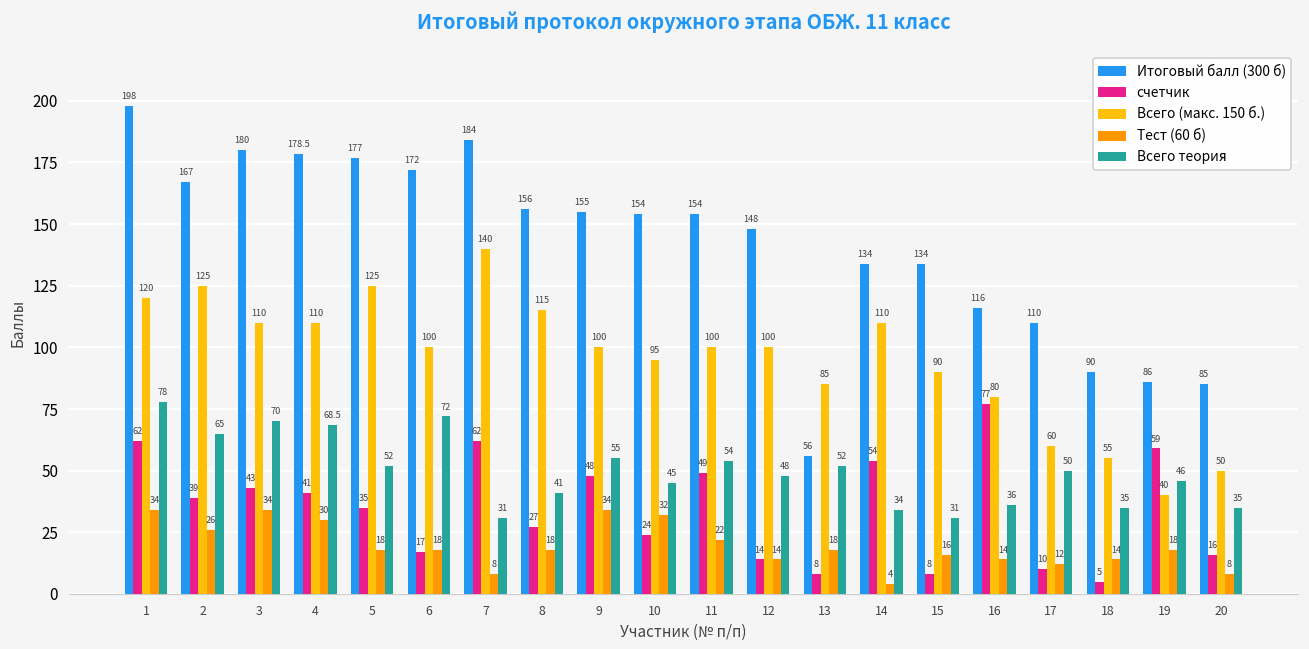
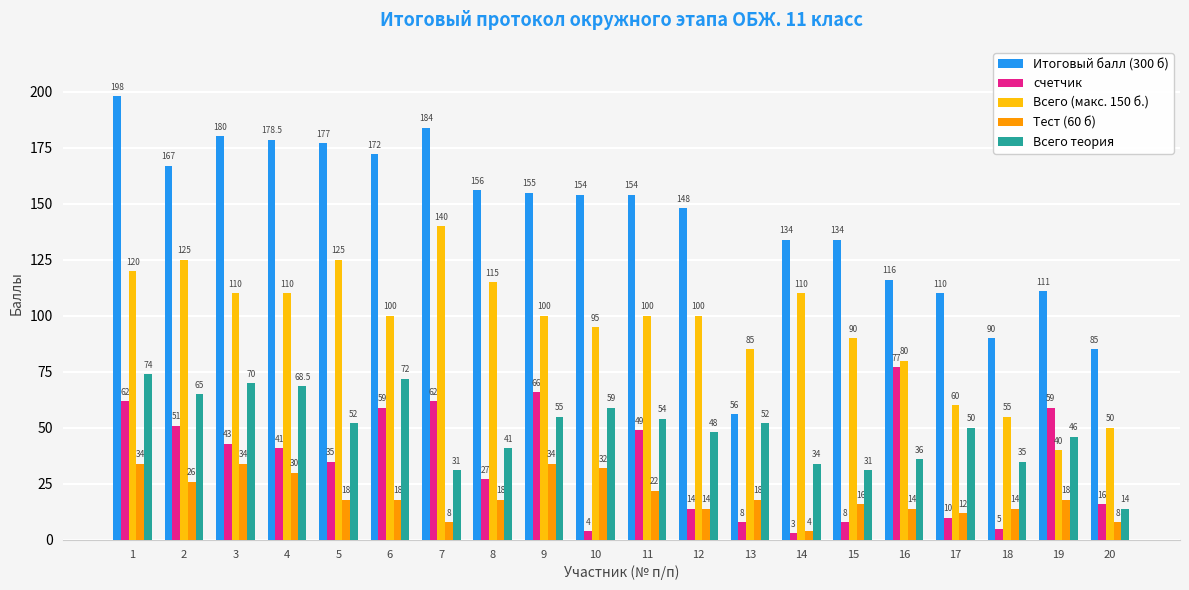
  {
    "Итоговый балл (300 б)": {
      "1": 198,
      "2": 167,
      "3": 180,
      "4": 178.5,
      "5": 177,
      "6": 172,
      "7": 184,
      "8": 156,
      "9": 155,
      "10": 154,
      "11": 154,
      "12": 148,
      "13": 56,
      "14": 134,
      "15": 134,
      "16": 116,
      "17": 110,
      "18": 90,
-     "19": 86,
+     "19": 111,
      "20": 85
    },
    "счетчик": {
      "1": 62,
-     "2": 39,
+     "2": 51,
      "3": 43,
      "4": 41,
      "5": 35,
-     "6": 17,
+     "6": 59,
      "7": 62,
      "8": 27,
-     "9": 48,
-     "10": 24,
+     "9": 66,
+     "10": 4,
      "11": 49,
      "12": 14,
      "13": 8,
-     "14": 54,
+     "14": 3,
      "15": 8,
      "16": 77,
      "17": 10,
      "18": 5,
      "19": 59,
      "20": 16
    },
    "Всего теория": {
-     "1": 78,
+     "1": 74,
      "2": 65,
      "3": 70,
      "4": 68.5,
      "5": 52,
      "6": 72,
      "7": 31,
      "8": 41,
      "9": 55,
-     "10": 45,
+     "10": 59,
      "11": 54,
      "12": 48,
      "13": 52,
      "14": 34,
      "15": 31,
      "16": 36,
      "17": 50,
      "18": 35,
      "19": 46,
-     "20": 35
+     "20": 14
    }
  }
